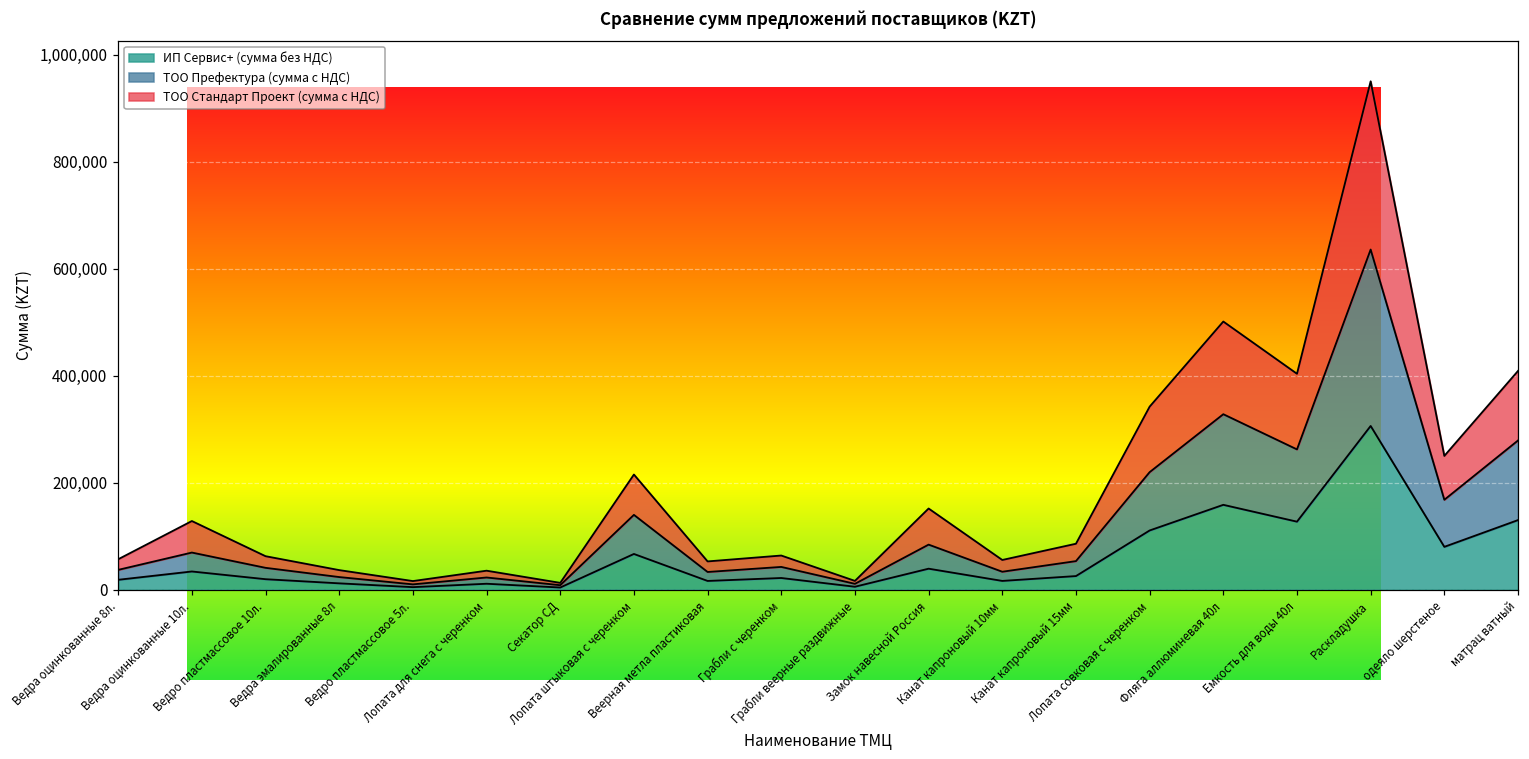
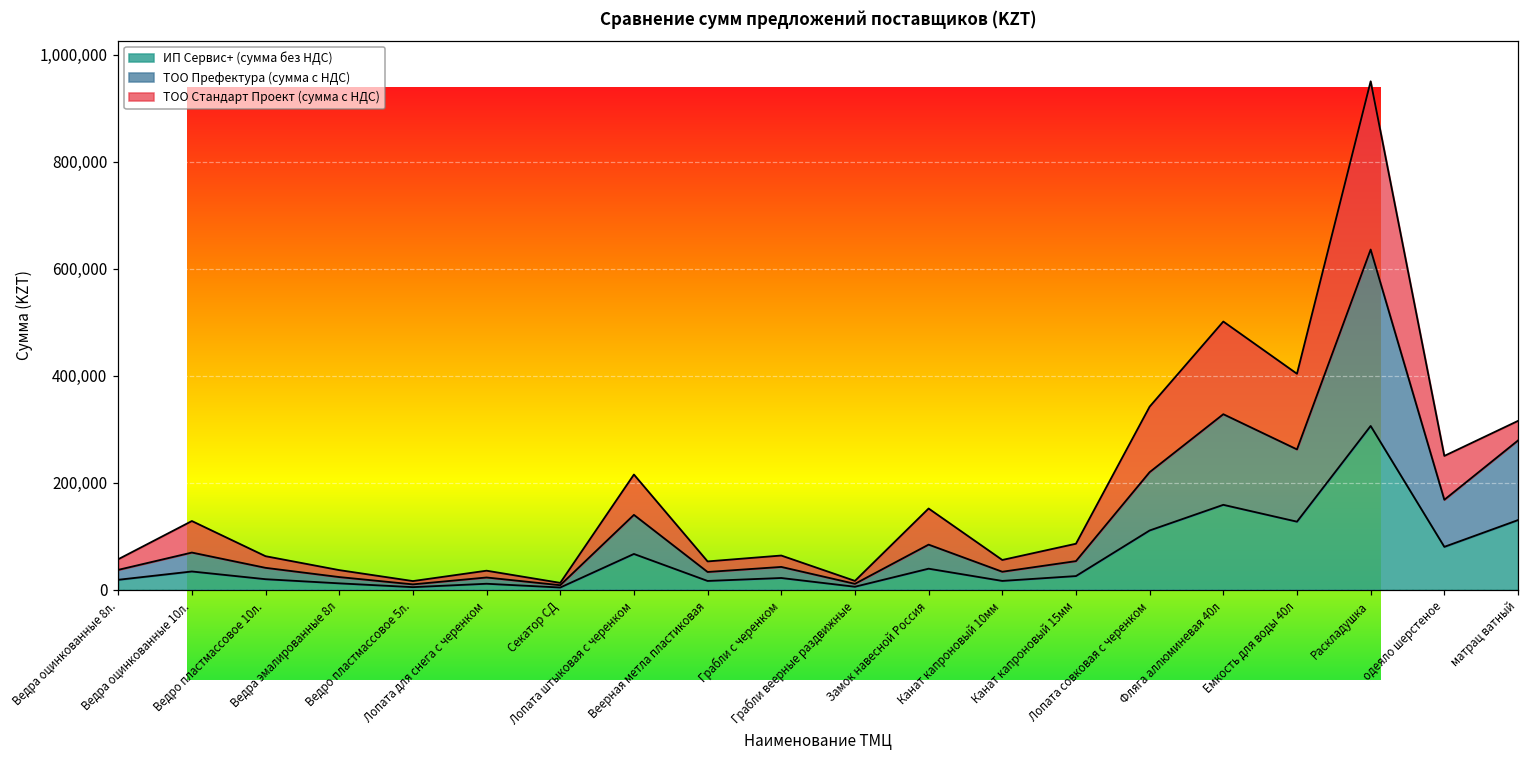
  {
    "Сравнение сумм предложений поставщиков (KZT)": {
      "ТОО Стандарт Проект (сумма с НДС)": {
        "Ведра оцинкованные 8л.": "20,000",
        "Ведра оцинкованные 10л.": "60,000",
        "одеяло шерстеное": "80,000",
-       "матрац ватный": "130,000"
+       "матрац ватный": "40,000"
      }
    }
  }
